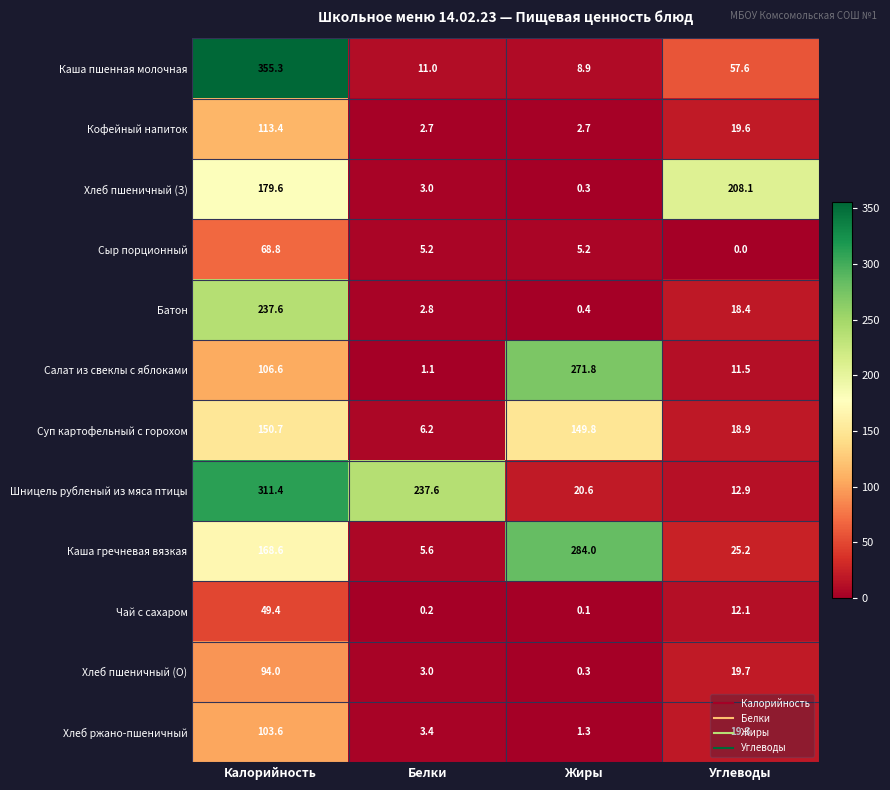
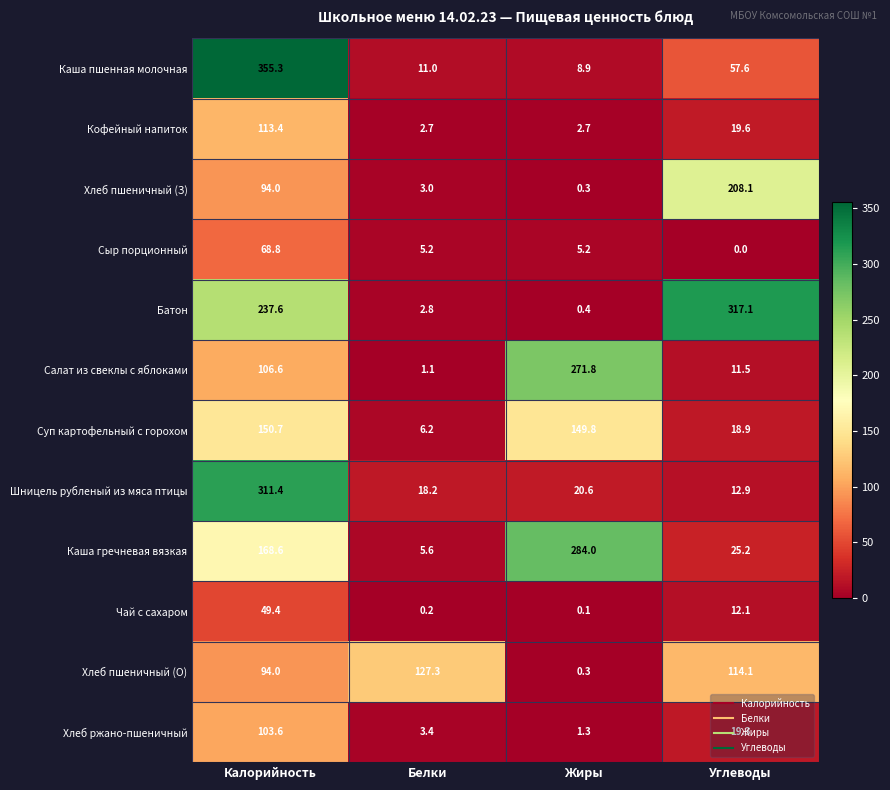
  {
    "Каша пшенная молочная": {
      "Калорийность": 355.3,
      "Белки": 11.0,
      "Жиры": 8.9,
      "Углеводы": 57.6
    },
    "Кофейный напиток": {
      "Калорийность": 113.4,
      "Белки": 2.7,
      "Жиры": 2.7,
      "Углеводы": 19.6
    },
    "Хлеб пшеничный (З)": {
-     "Калорийность": 179.6,
+     "Калорийность": 94.0,
      "Белки": 3.0,
      "Жиры": 0.3,
      "Углеводы": 208.1
    },
    "Сыр порционный": {
      "Калорийность": 68.8,
      "Белки": 5.2,
      "Жиры": 5.2,
      "Углеводы": 0.0
    },
    "Батон": {
      "Калорийность": 237.6,
      "Белки": 2.8,
      "Жиры": 0.4,
-     "Углеводы": 18.4
+     "Углеводы": 317.1
    },
    "Салат из свеклы с яблоками": {
      "Калорийность": 106.6,
      "Белки": 1.1,
      "Жиры": 271.8,
      "Углеводы": 11.5
    },
    "Суп картофельный с горохом": {
      "Калорийность": 150.7,
      "Белки": 6.2,
      "Жиры": 149.8,
      "Углеводы": 18.9
    },
    "Шницель рубленый из мяса птицы": {
      "Калорийность": 311.4,
-     "Белки": 237.6,
+     "Белки": 18.2,
      "Жиры": 20.6,
      "Углеводы": 12.9
    },
    "Каша гречневая вязкая": {
      "Калорийность": 168.6,
      "Белки": 5.6,
      "Жиры": 284.0,
      "Углеводы": 25.2
    },
    "Чай с сахаром": {
      "Калорийность": 49.4,
      "Белки": 0.2,
      "Жиры": 0.1,
      "Углеводы": 12.1
    },
    "Хлеб пшеничный (О)": {
      "Калорийность": 94.0,
-     "Белки": 3.0,
+     "Белки": 127.3,
      "Жиры": 0.3,
-     "Углеводы": 19.7
+     "Углеводы": 114.1
    },
    "Хлеб ржано-пшеничный": {
      "Калорийность": 103.6,
      "Белки": 3.4,
      "Жиры": 1.3
    }
  }
